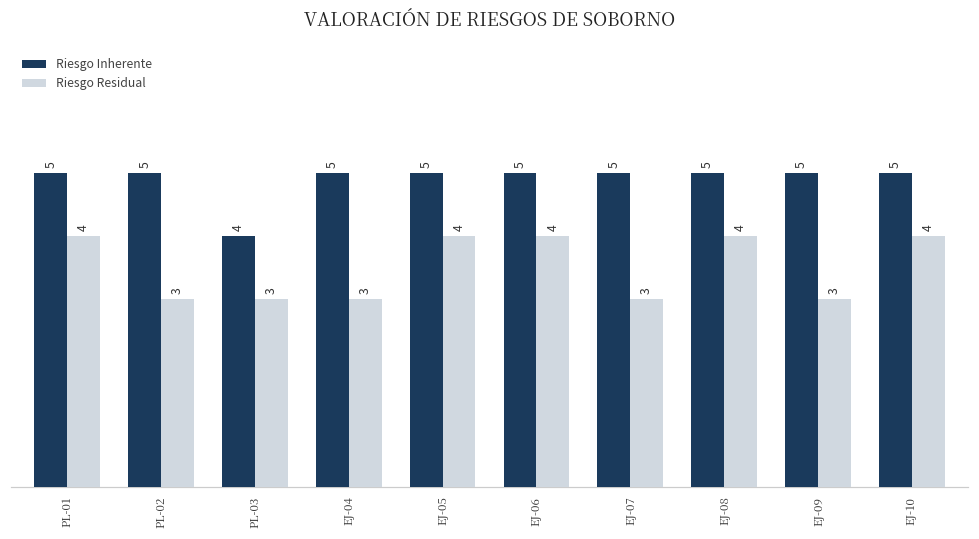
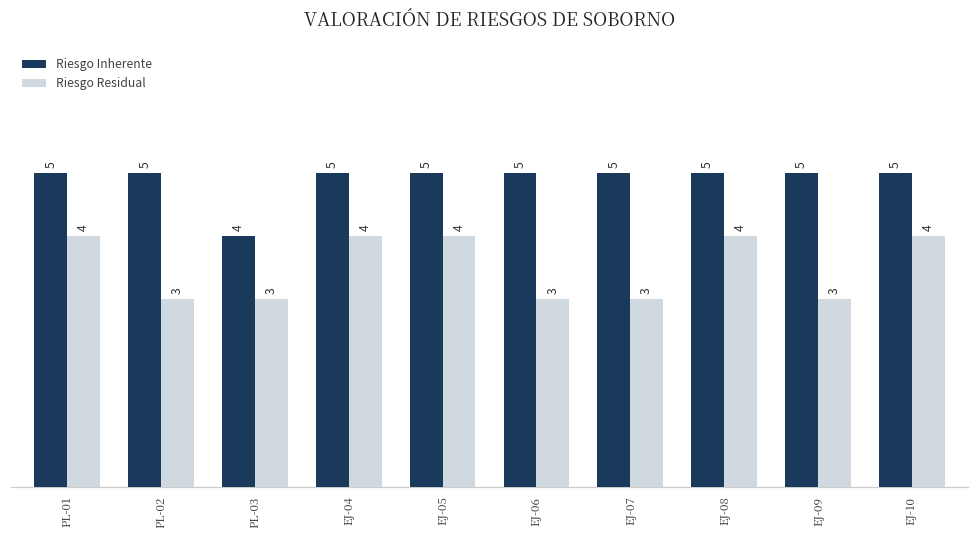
  {
    "Riesgo Inherente": {
      "PL-01": 5,
      "PL-02": 5,
      "PL-03": 4,
      "EJ-04": 5,
      "EJ-05": 5,
      "EJ-06": 5,
      "EJ-07": 5,
      "EJ-08": 5,
      "EJ-09": 5,
      "EJ-10": 5
    },
    "Riesgo Residual": {
      "PL-01": 4,
      "PL-02": 3,
      "PL-03": 3,
-     "EJ-04": 3,
+     "EJ-04": 4,
      "EJ-05": 4,
-     "EJ-06": 4,
+     "EJ-06": 3,
      "EJ-07": 3,
      "EJ-08": 4,
      "EJ-09": 3,
      "EJ-10": 4
    }
  }
